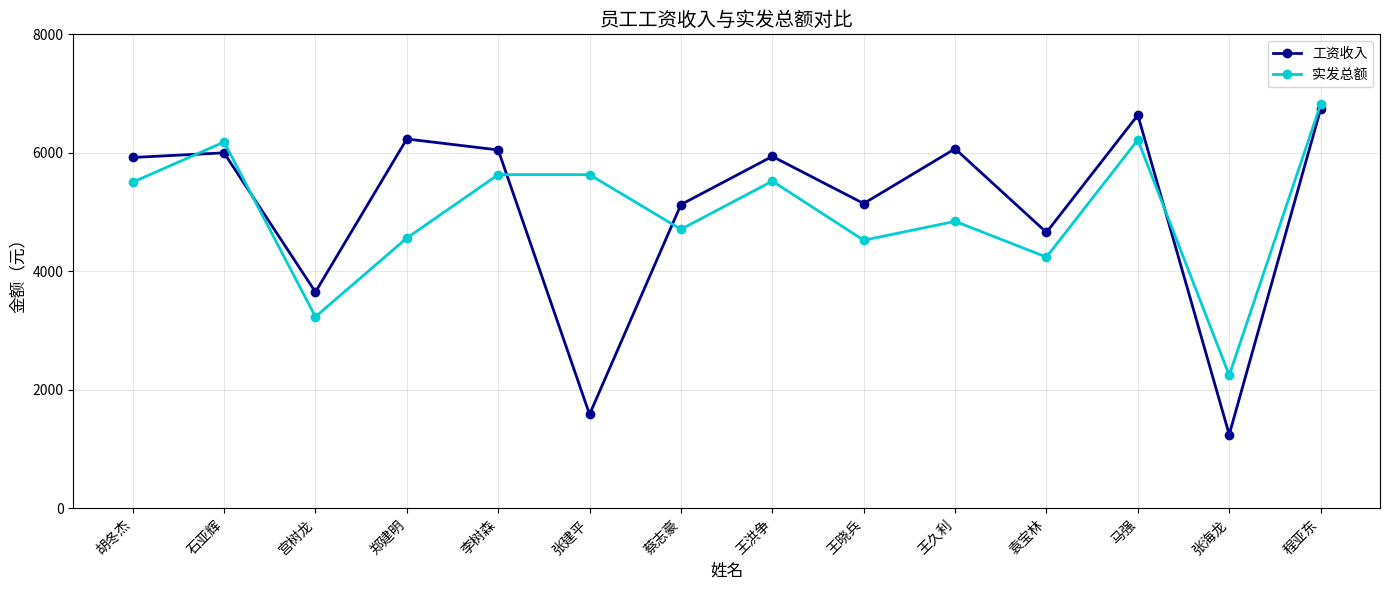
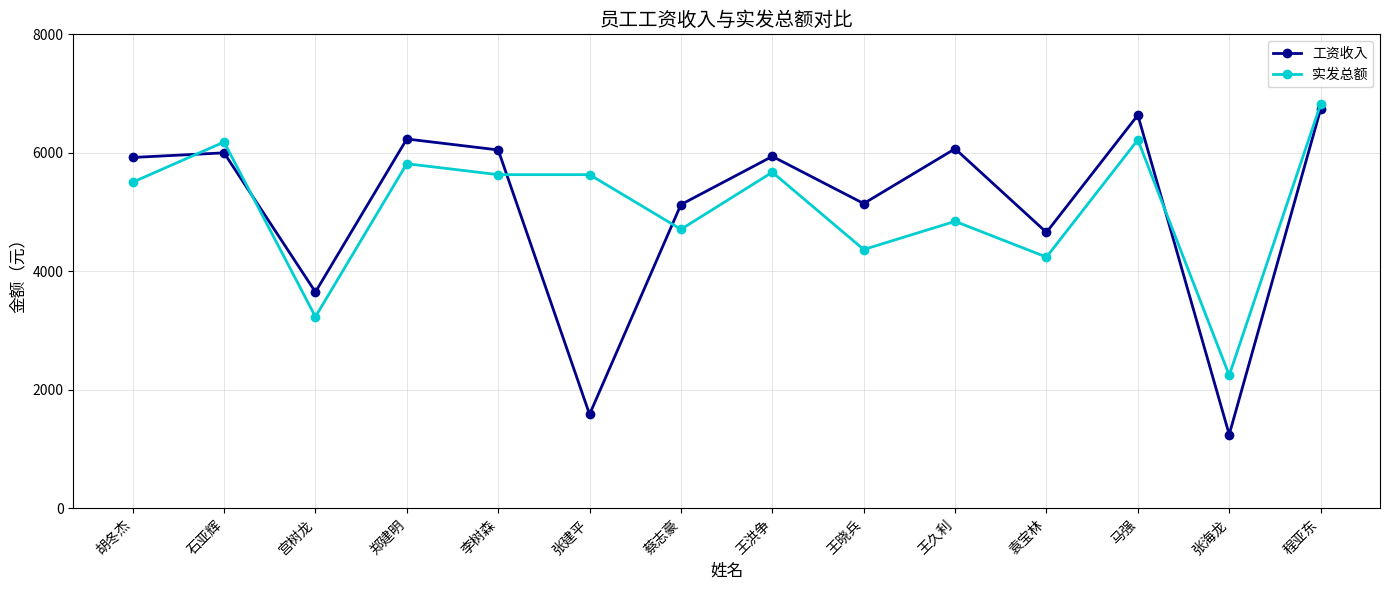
  {
    "工资收入": {
      "胡冬杰": 5900,
      "石亚辉": 6000,
      "宫树龙": 3700,
      "郑建明": 6200,
      "李树森": 6000,
      "张建平": 1600,
      "蔡志豪": 5100,
      "王洪争": 5900,
      "王晓兵": 5100,
      "王久利": 6100,
      "袁宝林": 4700,
      "马强": 6600,
      "张海龙": 1200,
      "程亚东": 6700
    },
    "实发总额": {
      "胡冬杰": 5500,
      "石亚辉": 6200,
      "宫树龙": 3200,
-     "郑建明": 4600,
+     "郑建明": 5800,
      "李树森": 5600,
      "张建平": 5600,
      "蔡志豪": 4700,
-     "王洪争": 5500,
-     "王晓兵": 4500,
+     "王洪争": 5700,
+     "王晓兵": 4400,
      "王久利": 4800,
      "袁宝林": 4200,
      "马强": 6200,
      "张海龙": 2200,
      "程亚东": 6800
    }
  }
